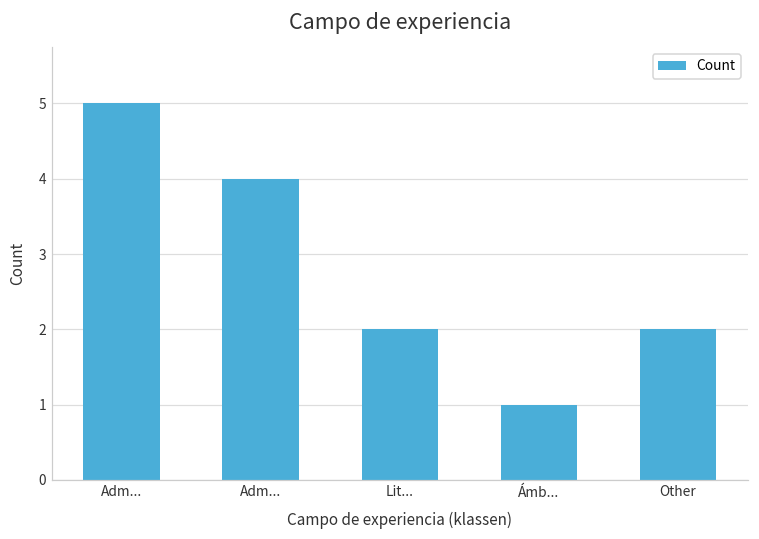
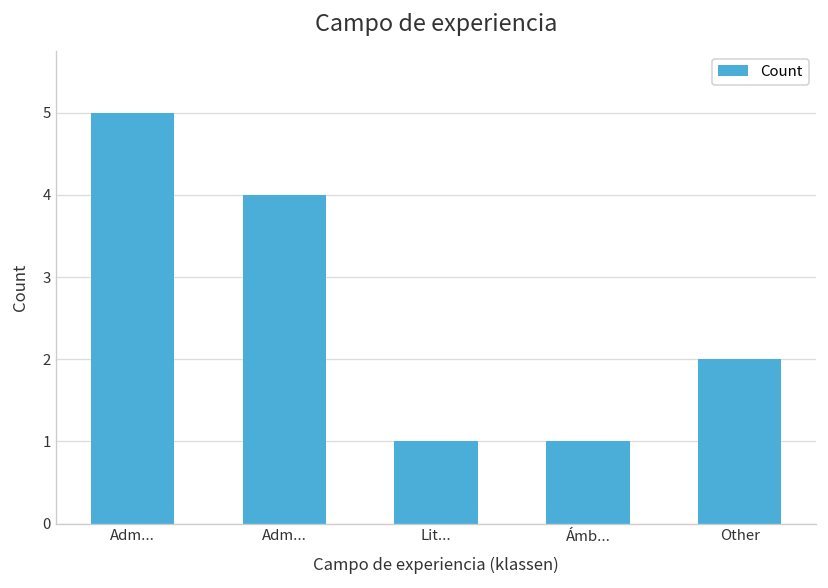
  {
-   "Lit...": 2,
+   "Lit...": 1,
    "Ámb...": 1,
    "Other": 2
  }
